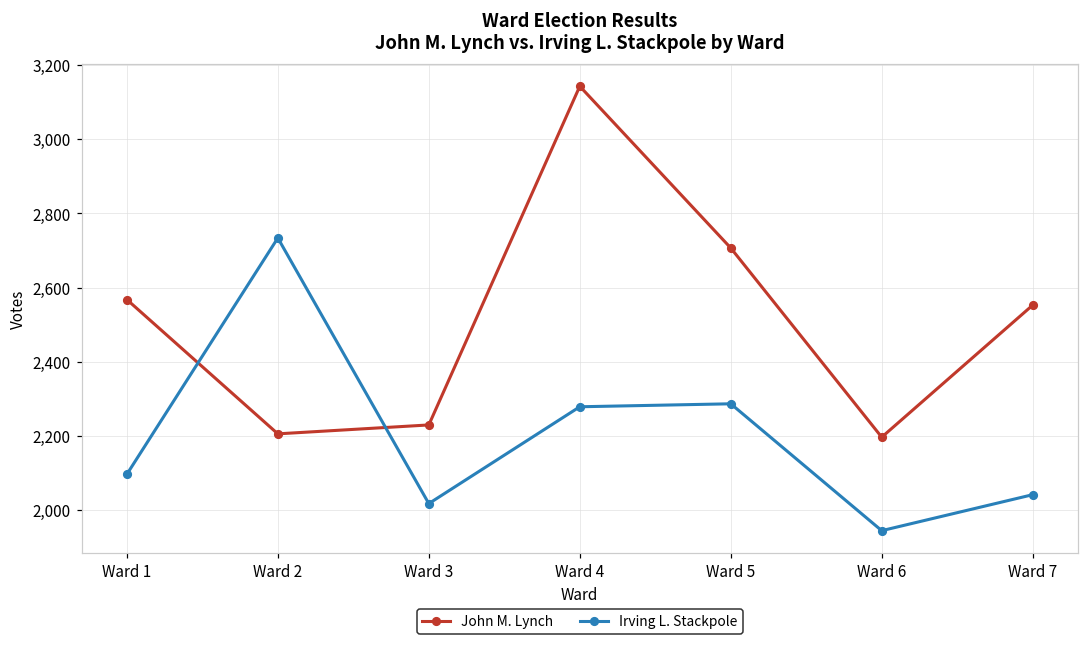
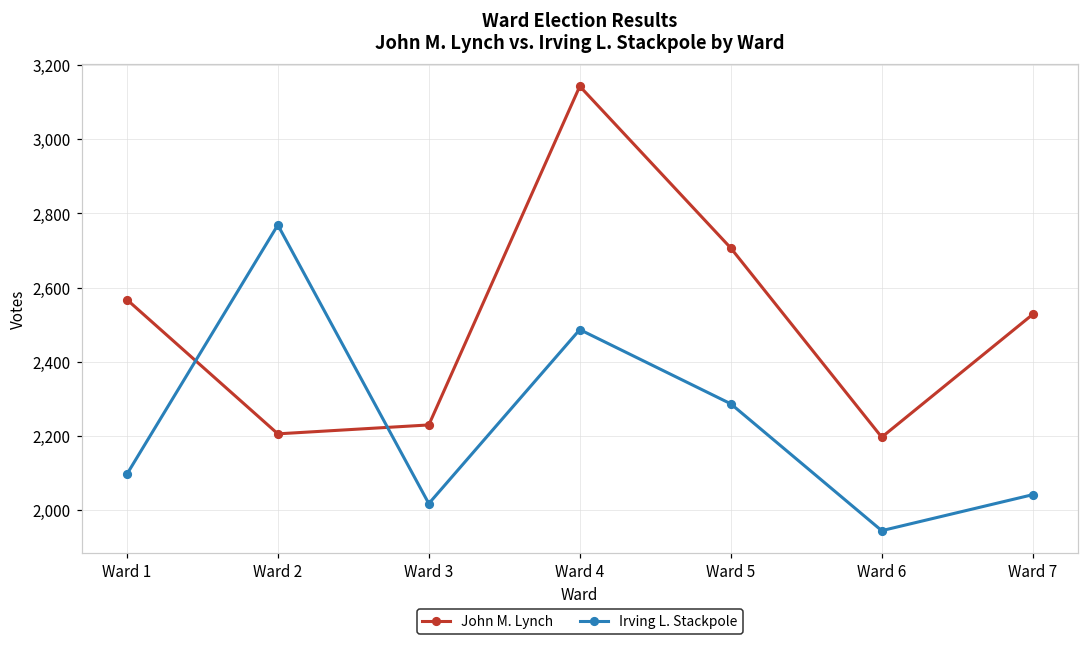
  {
    "John M. Lynch": {
      "Ward 1": "2,570",
      "Ward 2": "2,210",
      "Ward 3": "2,230",
      "Ward 4": "3,140",
      "Ward 5": "2,710",
      "Ward 6": "2,200",
-     "Ward 7": "2,550"
+     "Ward 7": "2,530"
    },
    "Irving L. Stackpole": {
      "Ward 1": "2,100",
-     "Ward 2": "2,730",
+     "Ward 2": "2,770",
      "Ward 3": "2,020",
-     "Ward 4": "2,280",
+     "Ward 4": "2,490",
      "Ward 5": "2,290",
      "Ward 6": "1,950",
      "Ward 7": "2,040"
    }
  }
